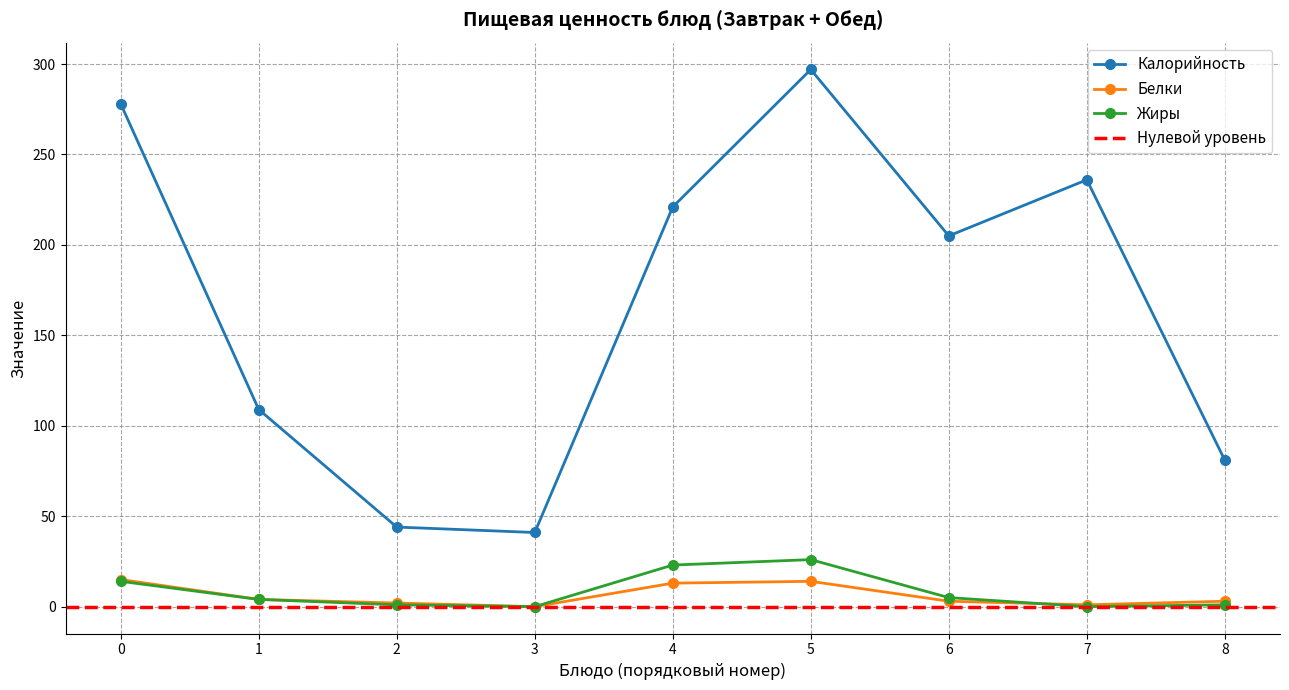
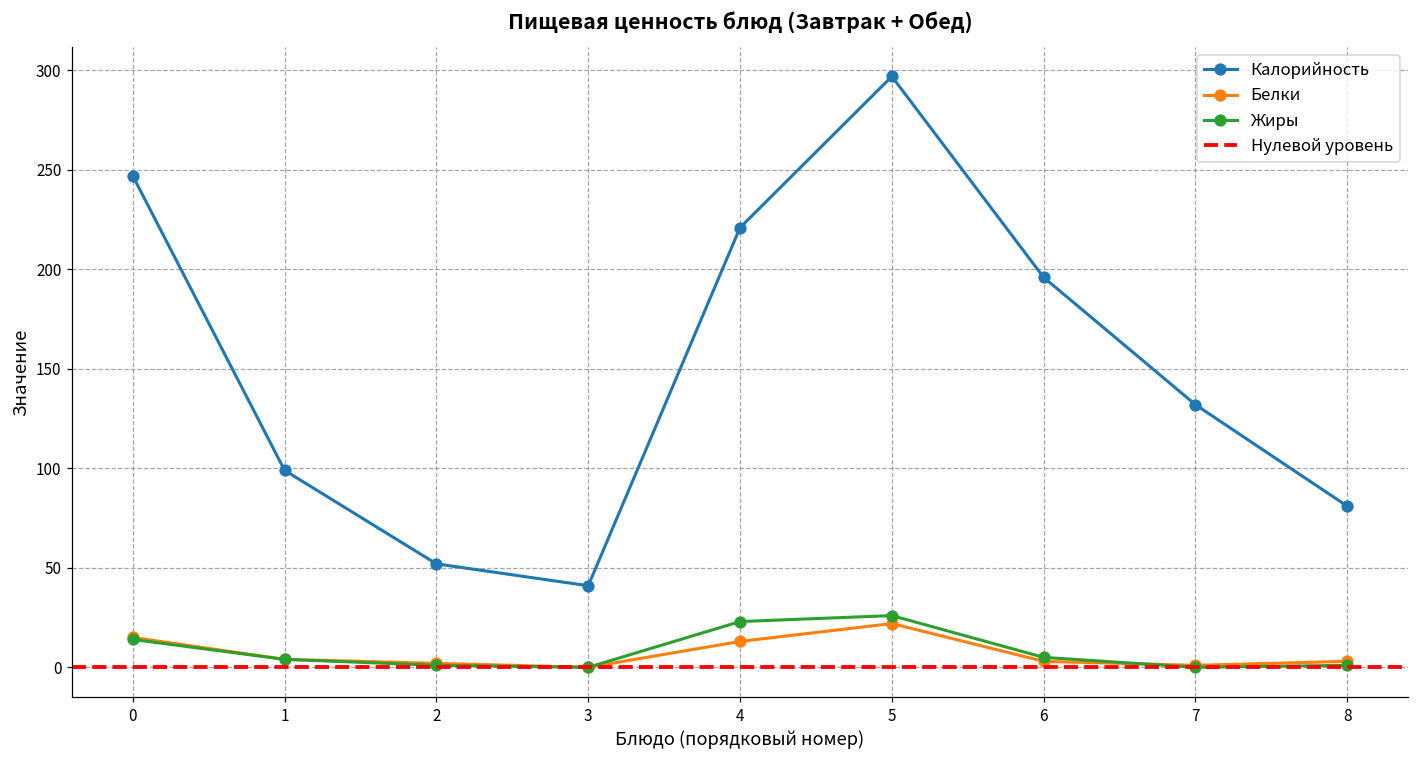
  {
    "Калорийность": {
-     "0": 278,
-     "1": 109,
-     "2": 44,
+     "0": 247,
+     "1": 99,
+     "2": 52,
      "3": 41,
      "4": 221,
      "5": 297,
-     "6": 205,
-     "7": 236,
+     "6": 196,
+     "7": 132,
      "8": 81
    },
    "Белки": {
      "4": 13,
-     "5": 14,
+     "5": 22,
      "6": 3,
      "8": 3
    },
    "Жиры": {
      "4": 23,
      "5": 26,
      "6": 5,
      "8": 1
    }
  }
